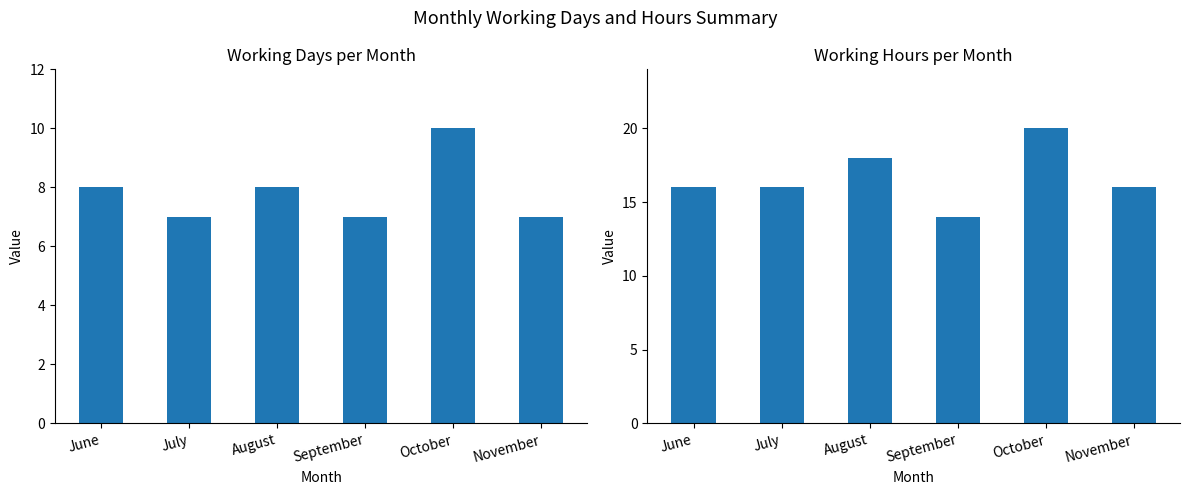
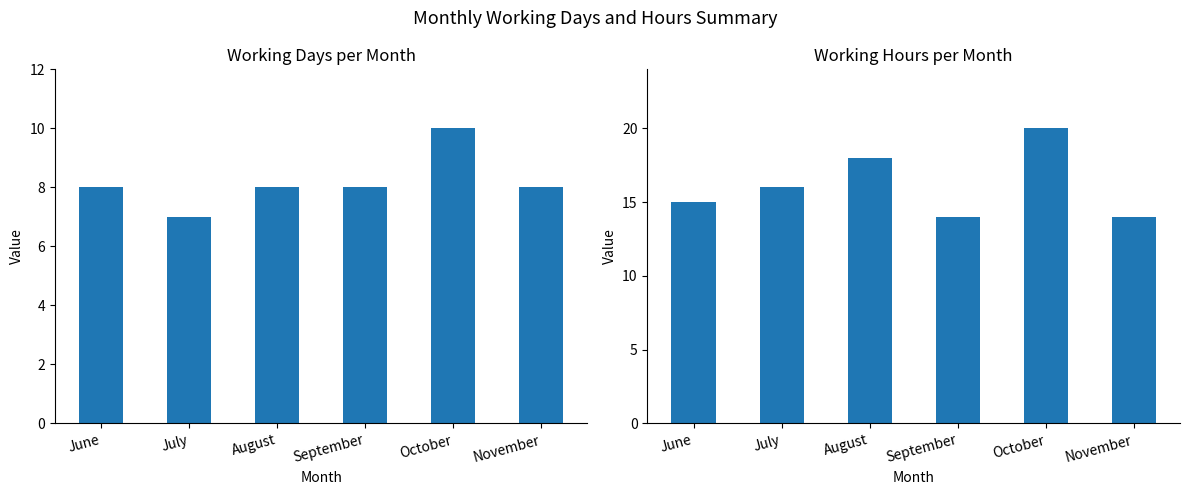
  {
    "Working Days per Month": {
      "June": 8,
      "July": 7,
      "August": 8,
-     "September": 7,
+     "September": 8,
      "October": 10,
-     "November": 7
+     "November": 8
    },
    "Working Hours per Month": {
-     "June": 16,
+     "June": 15,
      "July": 16,
      "August": 18,
      "September": 14,
      "October": 20,
-     "November": 16
+     "November": 14
    }
  }
